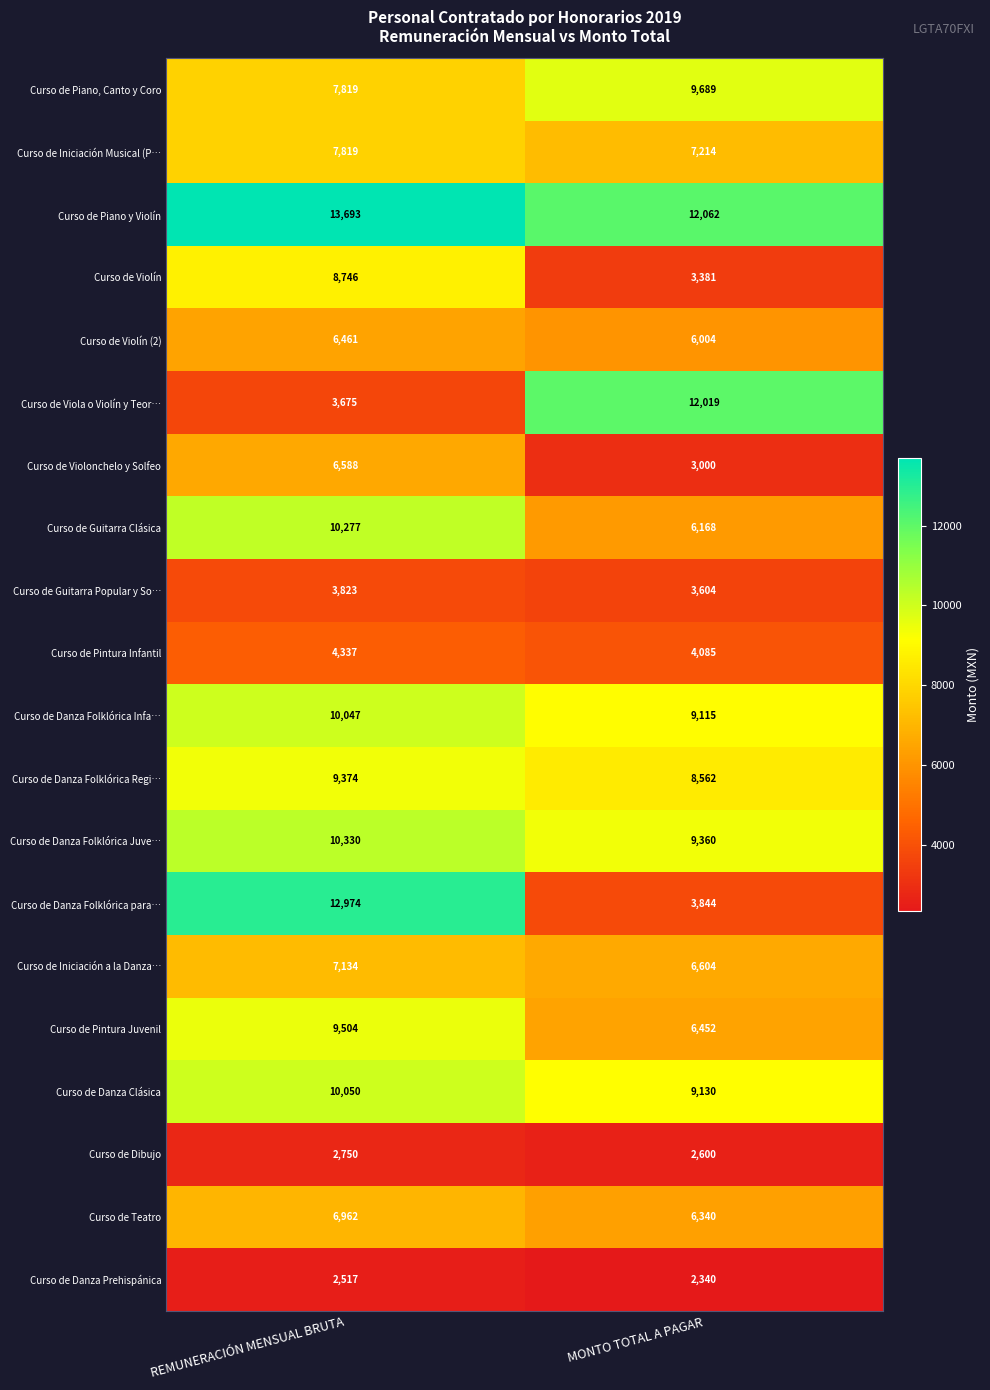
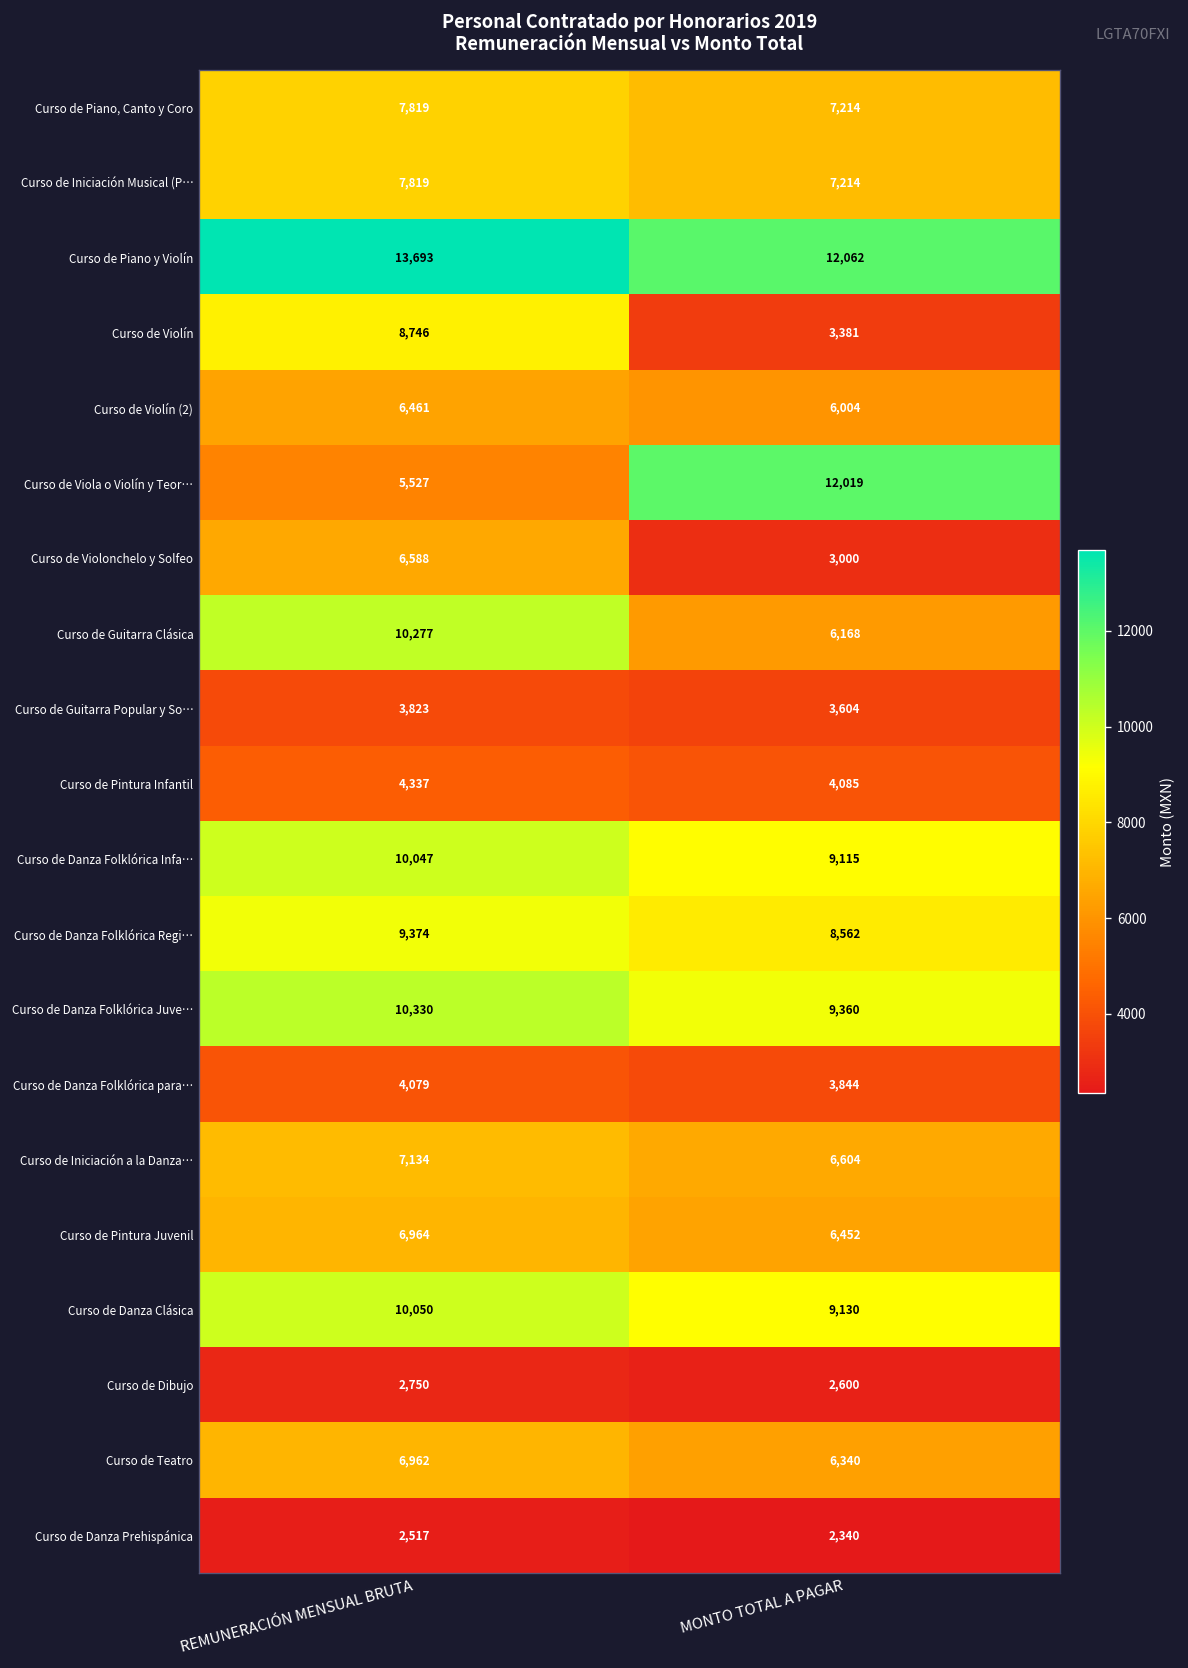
  {
    "Curso de Piano, Canto y Coro": {
      "REMUNERACIÓN MENSUAL BRUTA": "7,819",
-     "MONTO TOTAL A PAGAR": "9,689"
+     "MONTO TOTAL A PAGAR": "7,214"
    },
    "Curso de Iniciación Musical (P…": {
      "REMUNERACIÓN MENSUAL BRUTA": "7,819",
      "MONTO TOTAL A PAGAR": "7,214"
    },
    "Curso de Piano y Violín": {
      "REMUNERACIÓN MENSUAL BRUTA": "13,693",
      "MONTO TOTAL A PAGAR": "12,062"
    },
    "Curso de Violín": {
      "REMUNERACIÓN MENSUAL BRUTA": "8,746",
      "MONTO TOTAL A PAGAR": "3,381"
    },
    "Curso de Violín (2)": {
      "REMUNERACIÓN MENSUAL BRUTA": "6,461",
      "MONTO TOTAL A PAGAR": "6,004"
    },
    "Curso de Viola o Violín y Teor…": {
-     "REMUNERACIÓN MENSUAL BRUTA": "3,675",
+     "REMUNERACIÓN MENSUAL BRUTA": "5,527",
      "MONTO TOTAL A PAGAR": "12,019"
    },
    "Curso de Violonchelo y Solfeo": {
      "REMUNERACIÓN MENSUAL BRUTA": "6,588",
      "MONTO TOTAL A PAGAR": "3,000"
    },
    "Curso de Guitarra Clásica": {
      "REMUNERACIÓN MENSUAL BRUTA": "10,277",
      "MONTO TOTAL A PAGAR": "6,168"
    },
    "Curso de Guitarra Popular y So…": {
      "REMUNERACIÓN MENSUAL BRUTA": "3,823",
      "MONTO TOTAL A PAGAR": "3,604"
    },
    "Curso de Pintura Infantil": {
      "REMUNERACIÓN MENSUAL BRUTA": "4,337",
      "MONTO TOTAL A PAGAR": "4,085"
    },
    "Curso de Danza Folklórica Infa…": {
      "REMUNERACIÓN MENSUAL BRUTA": "10,047",
      "MONTO TOTAL A PAGAR": "9,115"
    },
    "Curso de Danza Folklórica Regi…": {
      "REMUNERACIÓN MENSUAL BRUTA": "9,374",
      "MONTO TOTAL A PAGAR": "8,562"
    },
    "Curso de Danza Folklórica Juve…": {
      "REMUNERACIÓN MENSUAL BRUTA": "10,330",
      "MONTO TOTAL A PAGAR": "9,360"
    },
    "Curso de Danza Folklórica para…": {
-     "REMUNERACIÓN MENSUAL BRUTA": "12,974",
+     "REMUNERACIÓN MENSUAL BRUTA": "4,079",
      "MONTO TOTAL A PAGAR": "3,844"
    },
    "Curso de Iniciación a la Danza…": {
      "REMUNERACIÓN MENSUAL BRUTA": "7,134",
      "MONTO TOTAL A PAGAR": "6,604"
    },
    "Curso de Pintura Juvenil": {
-     "REMUNERACIÓN MENSUAL BRUTA": "9,504",
+     "REMUNERACIÓN MENSUAL BRUTA": "6,964",
      "MONTO TOTAL A PAGAR": "6,452"
    },
    "Curso de Danza Clásica": {
      "REMUNERACIÓN MENSUAL BRUTA": "10,050",
      "MONTO TOTAL A PAGAR": "9,130"
    },
    "Curso de Dibujo": {
      "REMUNERACIÓN MENSUAL BRUTA": "2,750",
      "MONTO TOTAL A PAGAR": "2,600"
    },
    "Curso de Teatro": {
      "REMUNERACIÓN MENSUAL BRUTA": "6,962",
      "MONTO TOTAL A PAGAR": "6,340"
    },
    "Curso de Danza Prehispánica": {
      "REMUNERACIÓN MENSUAL BRUTA": "2,517",
      "MONTO TOTAL A PAGAR": "2,340"
    }
  }
